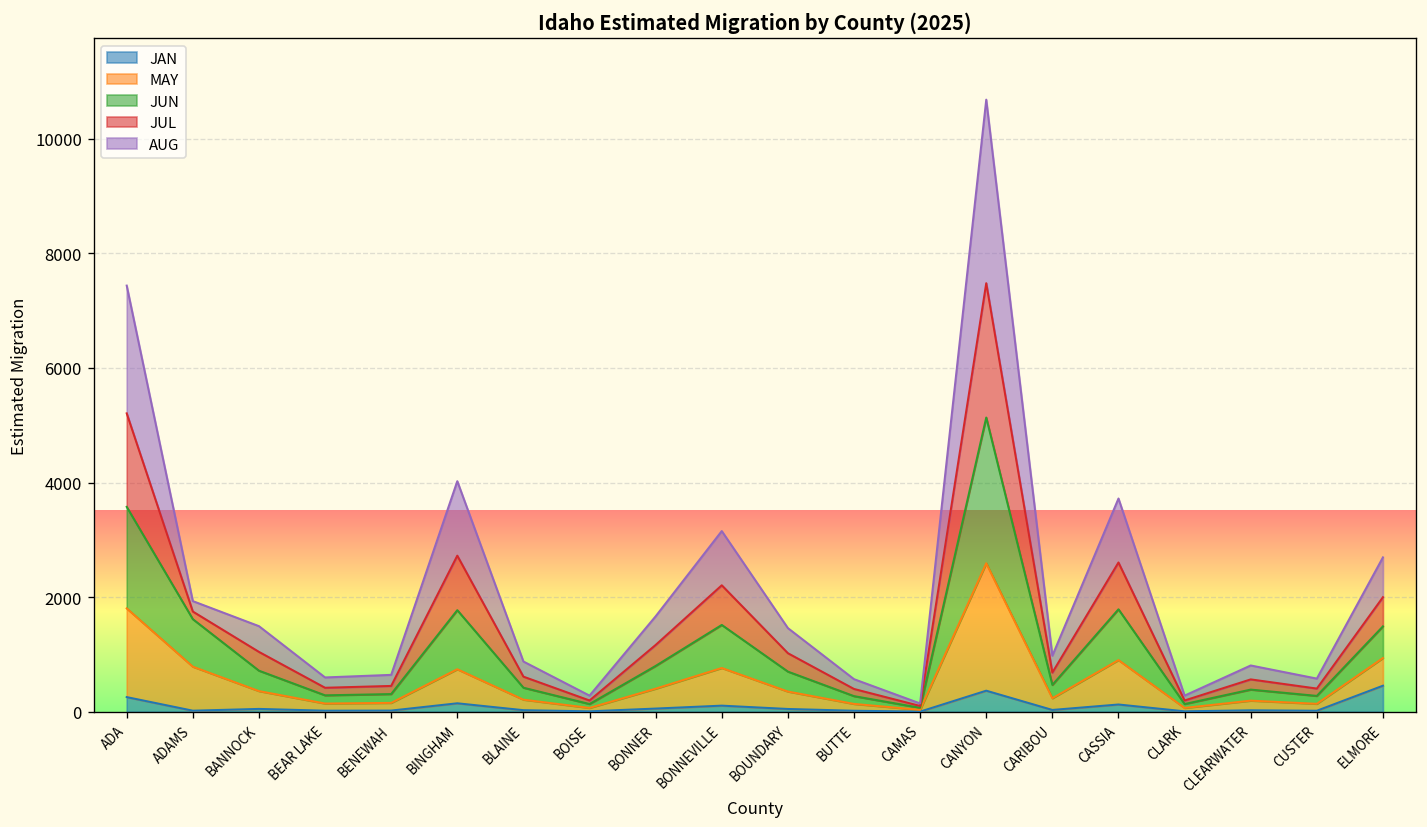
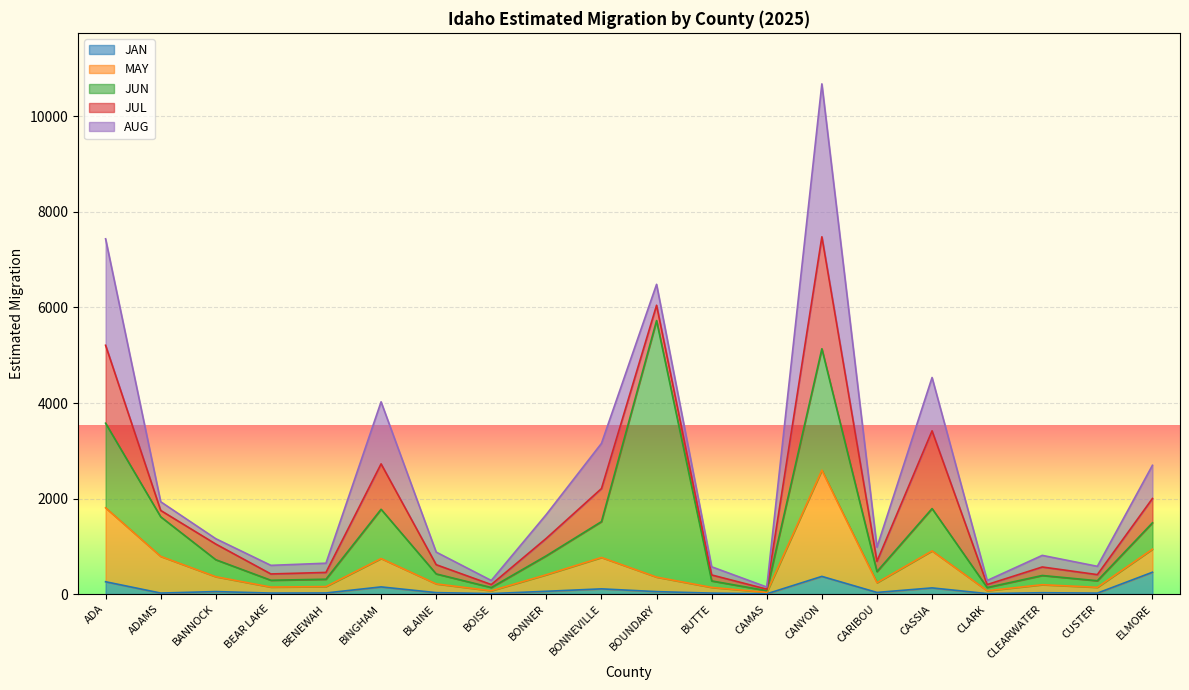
  {
    "JAN": {
      "ADA": 300,
      "ADAMS": 0,
      "BANNOCK": 100,
      "BEAR LAKE": 0,
      "BENEWAH": 0,
      "BINGHAM": 200,
      "BLAINE": 0,
      "BOISE": 0,
      "BONNER": 100,
      "BONNEVILLE": 100,
      "BOUNDARY": 100,
      "BUTTE": 0,
      "CANYON": 400,
      "CARIBOU": 0,
      "CASSIA": 100,
      "CLARK": 0,
      "CLEARWATER": 0,
      "CUSTER": 0,
      "ELMORE": 500
    },
    "MAY": {
      "ADA": 1500,
      "ADAMS": 800,
      "BANNOCK": 300,
      "BEAR LAKE": 100,
      "BENEWAH": 100,
      "BINGHAM": 600,
      "BLAINE": 200,
      "BOISE": 100,
      "BONNER": 300,
      "BONNEVILLE": 700,
      "BOUNDARY": 300,
      "BUTTE": 100,
      "CANYON": 2200,
      "CARIBOU": 200,
      "CASSIA": 800,
      "CLARK": 100,
      "CLEARWATER": 200,
      "CUSTER": 100,
      "ELMORE": 500
    },
    "JUN": {
      "ADA": 1800,
      "ADAMS": 800,
      "BANNOCK": 400,
      "BEAR LAKE": 100,
      "BENEWAH": 200,
      "BINGHAM": 1000,
      "BLAINE": 200,
      "BOISE": 100,
      "BONNER": 400,
      "BONNEVILLE": 800,
-     "BOUNDARY": 300,
+     "BOUNDARY": 5400,
      "BUTTE": 100,
      "CANYON": 2500,
      "CARIBOU": 200,
      "CASSIA": 900,
      "CLARK": 100,
      "CLEARWATER": 200,
      "CUSTER": 100,
      "ELMORE": 600
    },
    "JUL": {
      "ADA": 1600,
      "ADAMS": 100,
      "BANNOCK": 300,
      "BEAR LAKE": 100,
      "BENEWAH": 100,
      "BINGHAM": 1000,
      "BLAINE": 200,
      "BOISE": 100,
      "BONNER": 400,
      "BONNEVILLE": 700,
      "BOUNDARY": 300,
      "BUTTE": 100,
      "CANYON": 2300,
      "CARIBOU": 200,
-     "CASSIA": 800,
+     "CASSIA": 1600,
      "CLARK": 100,
      "CLEARWATER": 200,
      "CUSTER": 100,
      "ELMORE": 500
    },
    "AUG": {
      "ADA": 2200,
      "ADAMS": 200,
-     "BANNOCK": 400,
+     "BANNOCK": 100,
      "BEAR LAKE": 200,
      "BENEWAH": 200,
      "BINGHAM": 1300,
      "BLAINE": 300,
      "BOISE": 100,
      "BONNER": 500,
      "BONNEVILLE": 900,
      "BOUNDARY": 400,
      "BUTTE": 200,
      "CANYON": 3200,
      "CARIBOU": 300,
      "CASSIA": 1100,
      "CLARK": 100,
      "CLEARWATER": 200,
      "CUSTER": 200,
      "ELMORE": 700
    }
  }
